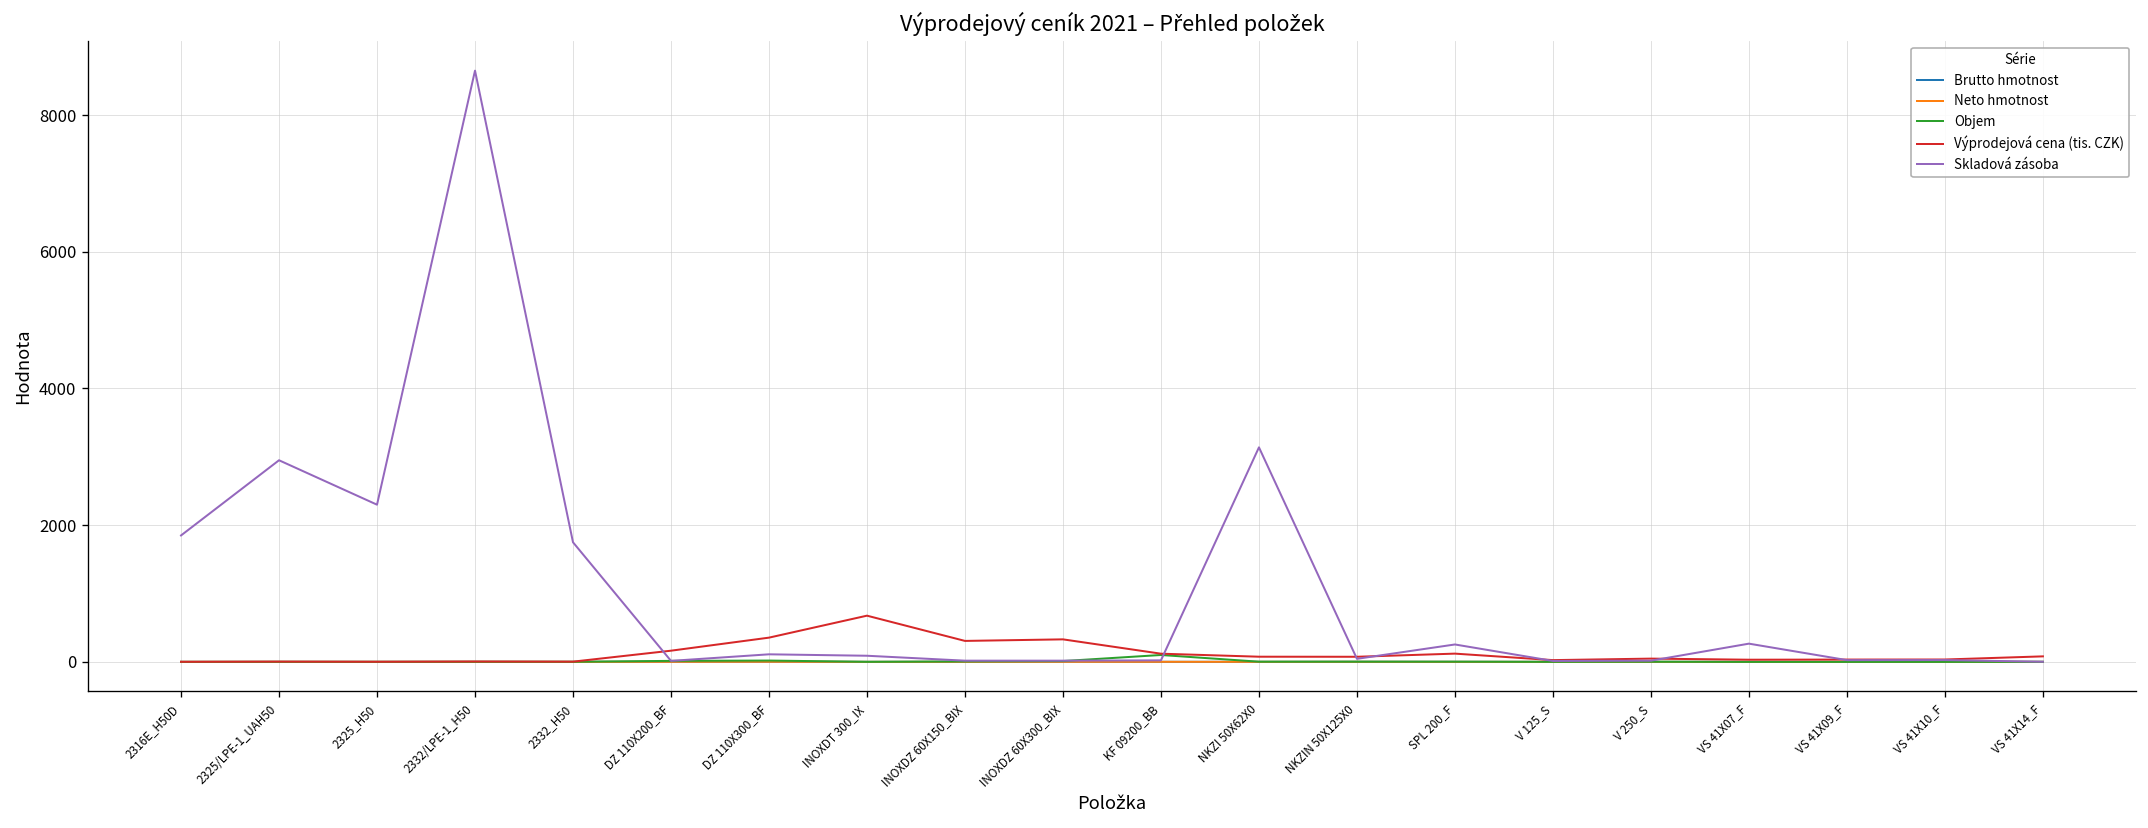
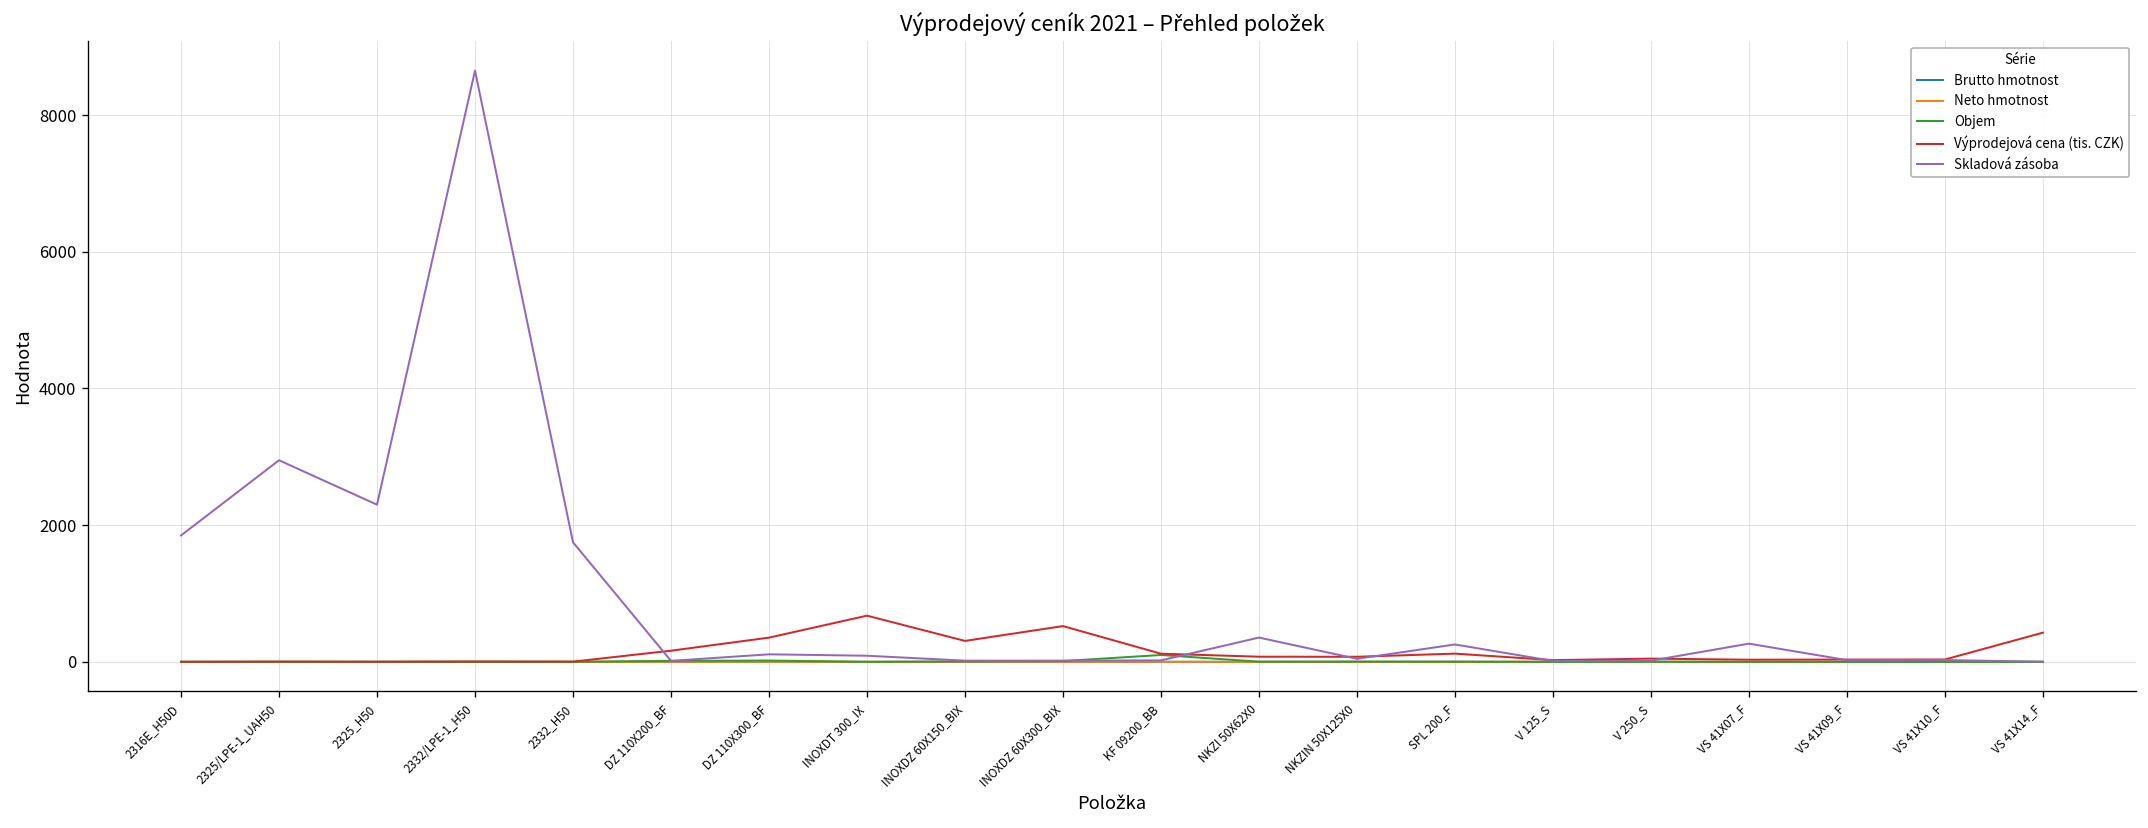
  {
    "Výprodejová cena (tis. CZK)": {
      "DZ 110X200_BF": 200,
      "DZ 110X300_BF": 400,
      "INOXDT 300_IX": 700,
      "INOXDZ 60X150_BIX": 300,
-     "INOXDZ 60X300_BIX": 300,
+     "INOXDZ 60X300_BIX": 500,
      "NKZI 50X62X0": 100,
      "SPL 200_F": 100,
-     "VS 41X14_F": 100
+     "VS 41X14_F": 400
    },
    "Skladová zásoba": {
      "2316E_H50D": 1900,
      "2325/LPE-1_UAH50": 3000,
      "2325_H50": 2300,
      "2332/LPE-1_H50": 8700,
      "2332_H50": 1800,
      "DZ 110X300_BF": 100,
      "INOXDT 300_IX": 100,
-     "NKZI 50X62X0": 3100,
+     "NKZI 50X62X0": 400,
      "SPL 200_F": 300,
      "VS 41X07_F": 300
    }
  }
